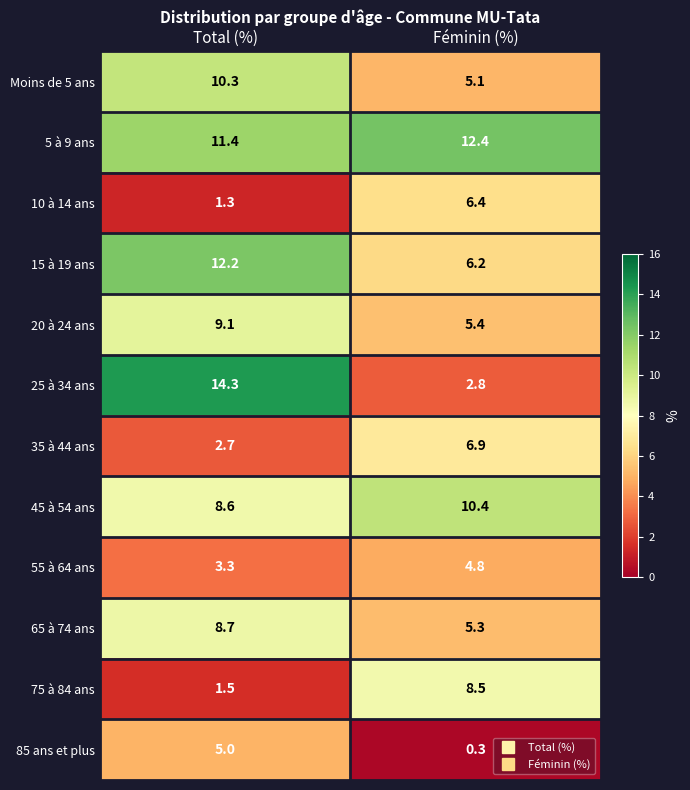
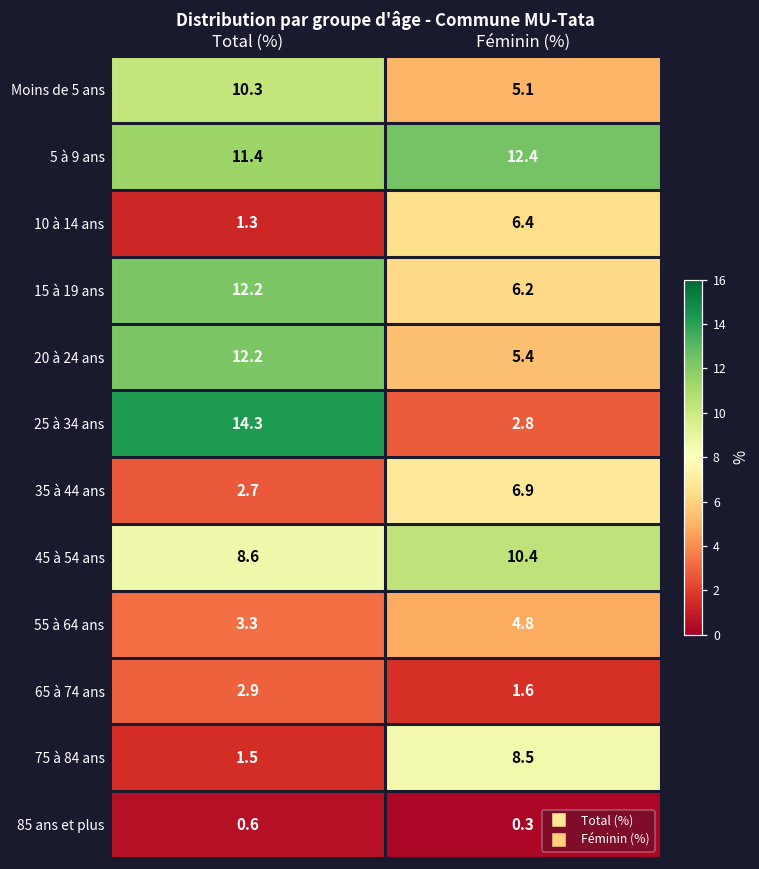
  {
    "Moins de 5 ans": {
      "Total (%)": 10.3,
      "Féminin (%)": 5.1
    },
    "5 à 9 ans": {
      "Total (%)": 11.4,
      "Féminin (%)": 12.4
    },
    "10 à 14 ans": {
      "Total (%)": 1.3,
      "Féminin (%)": 6.4
    },
    "15 à 19 ans": {
      "Total (%)": 12.2,
      "Féminin (%)": 6.2
    },
    "20 à 24 ans": {
-     "Total (%)": 9.1,
+     "Total (%)": 12.2,
      "Féminin (%)": 5.4
    },
    "25 à 34 ans": {
      "Total (%)": 14.3,
      "Féminin (%)": 2.8
    },
    "35 à 44 ans": {
      "Total (%)": 2.7,
      "Féminin (%)": 6.9
    },
    "45 à 54 ans": {
      "Total (%)": 8.6,
      "Féminin (%)": 10.4
    },
    "55 à 64 ans": {
      "Total (%)": 3.3,
      "Féminin (%)": 4.8
    },
    "65 à 74 ans": {
-     "Total (%)": 8.7,
-     "Féminin (%)": 5.3
+     "Total (%)": 2.9,
+     "Féminin (%)": 1.6
    },
    "75 à 84 ans": {
      "Total (%)": 1.5,
      "Féminin (%)": 8.5
    },
    "85 ans et plus": {
-     "Total (%)": 5.0,
+     "Total (%)": 0.6,
      "Féminin (%)": 0.3
    }
  }
